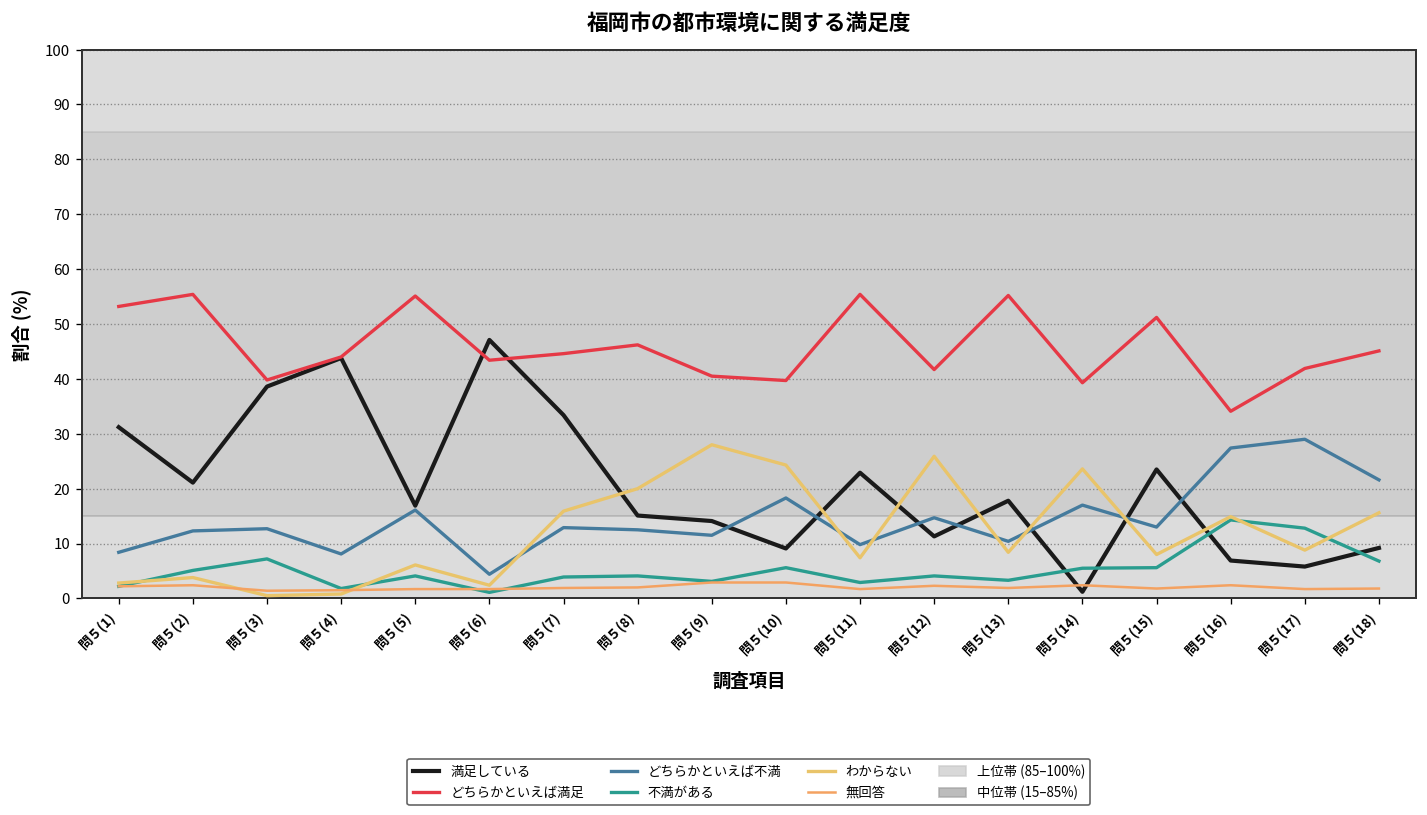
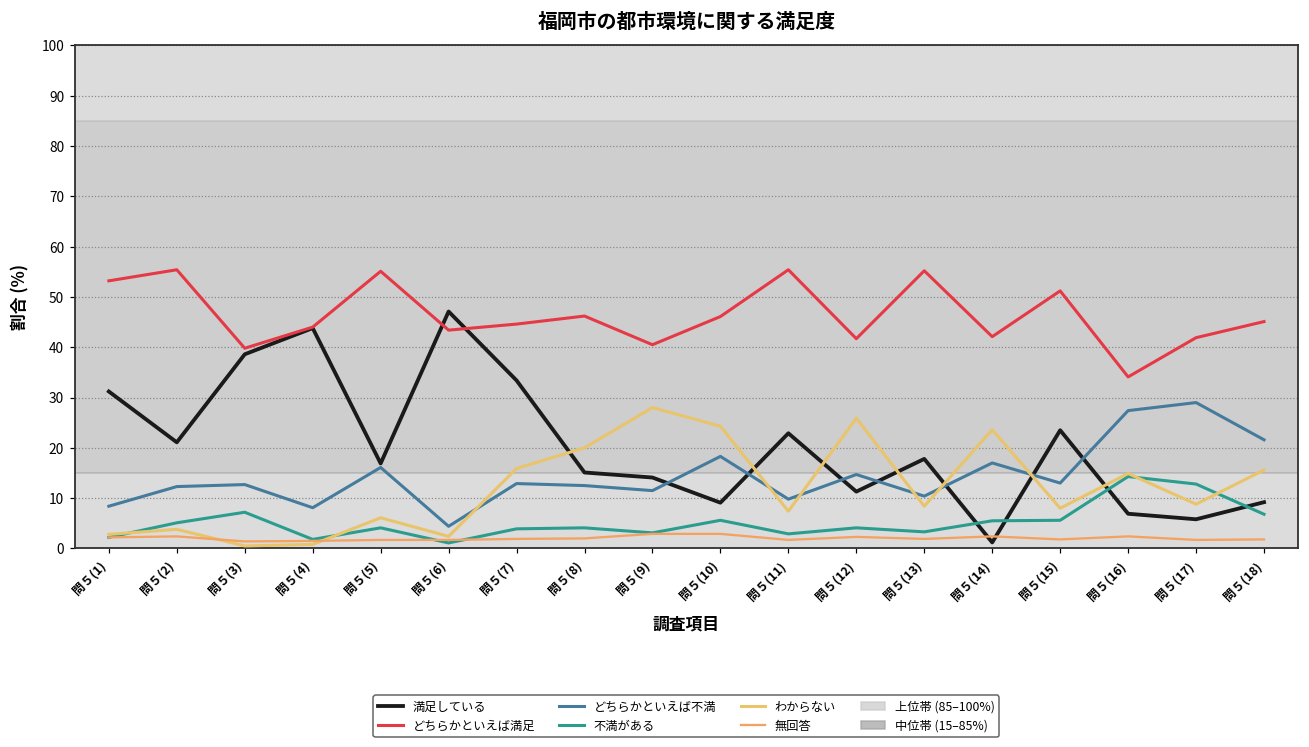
  {
    "満足している": {
      "問５(1)": 31,
      "問５(2)": 21,
      "問５(3)": 39,
      "問５(5)": 17,
      "問５(6)": 47,
      "問５(7)": 33,
      "問５(8)": 15,
      "問５(9)": 14,
      "問５(10)": 9,
      "問５(11)": 23,
      "問５(12)": 11,
      "問５(13)": 18,
      "問５(14)": 1,
      "問５(15)": 24,
      "問５(16)": 7,
      "問５(17)": 6,
      "問５(18)": 9
    },
    "どちらかといえば満足": {
      "問５(1)": 53,
      "問５(2)": 55,
      "問５(3)": 40,
      "問５(5)": 55,
      "問５(6)": 43,
      "問５(7)": 45,
      "問５(8)": 46,
      "問５(9)": 41,
-     "問５(10)": 40,
+     "問５(10)": 46,
      "問５(11)": 55,
      "問５(12)": 42,
      "問５(13)": 55,
-     "問５(14)": 39,
+     "問５(14)": 42,
      "問５(15)": 51,
      "問５(16)": 34,
      "問５(17)": 42,
      "問５(18)": 45
    }
  }
